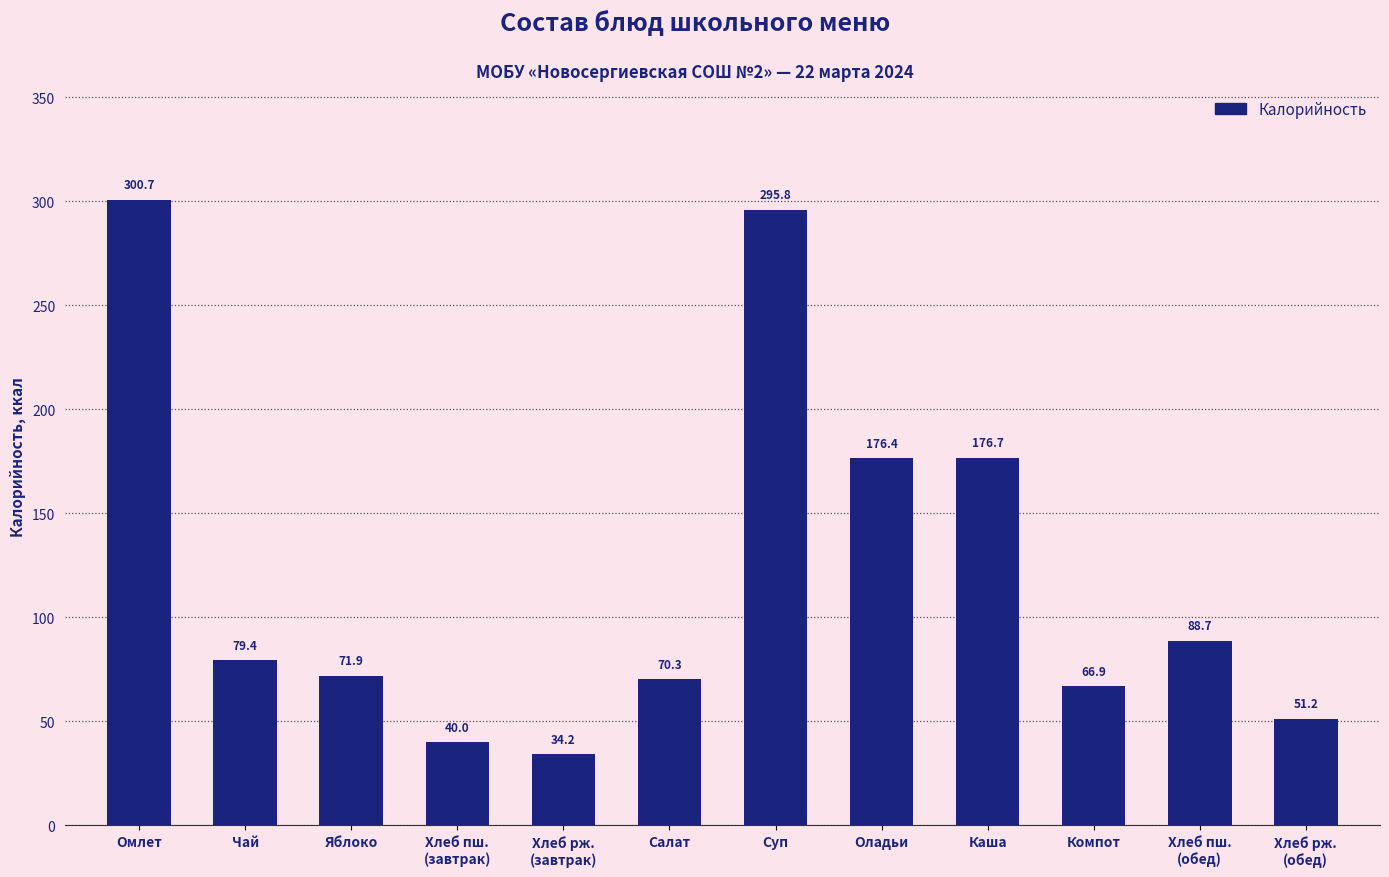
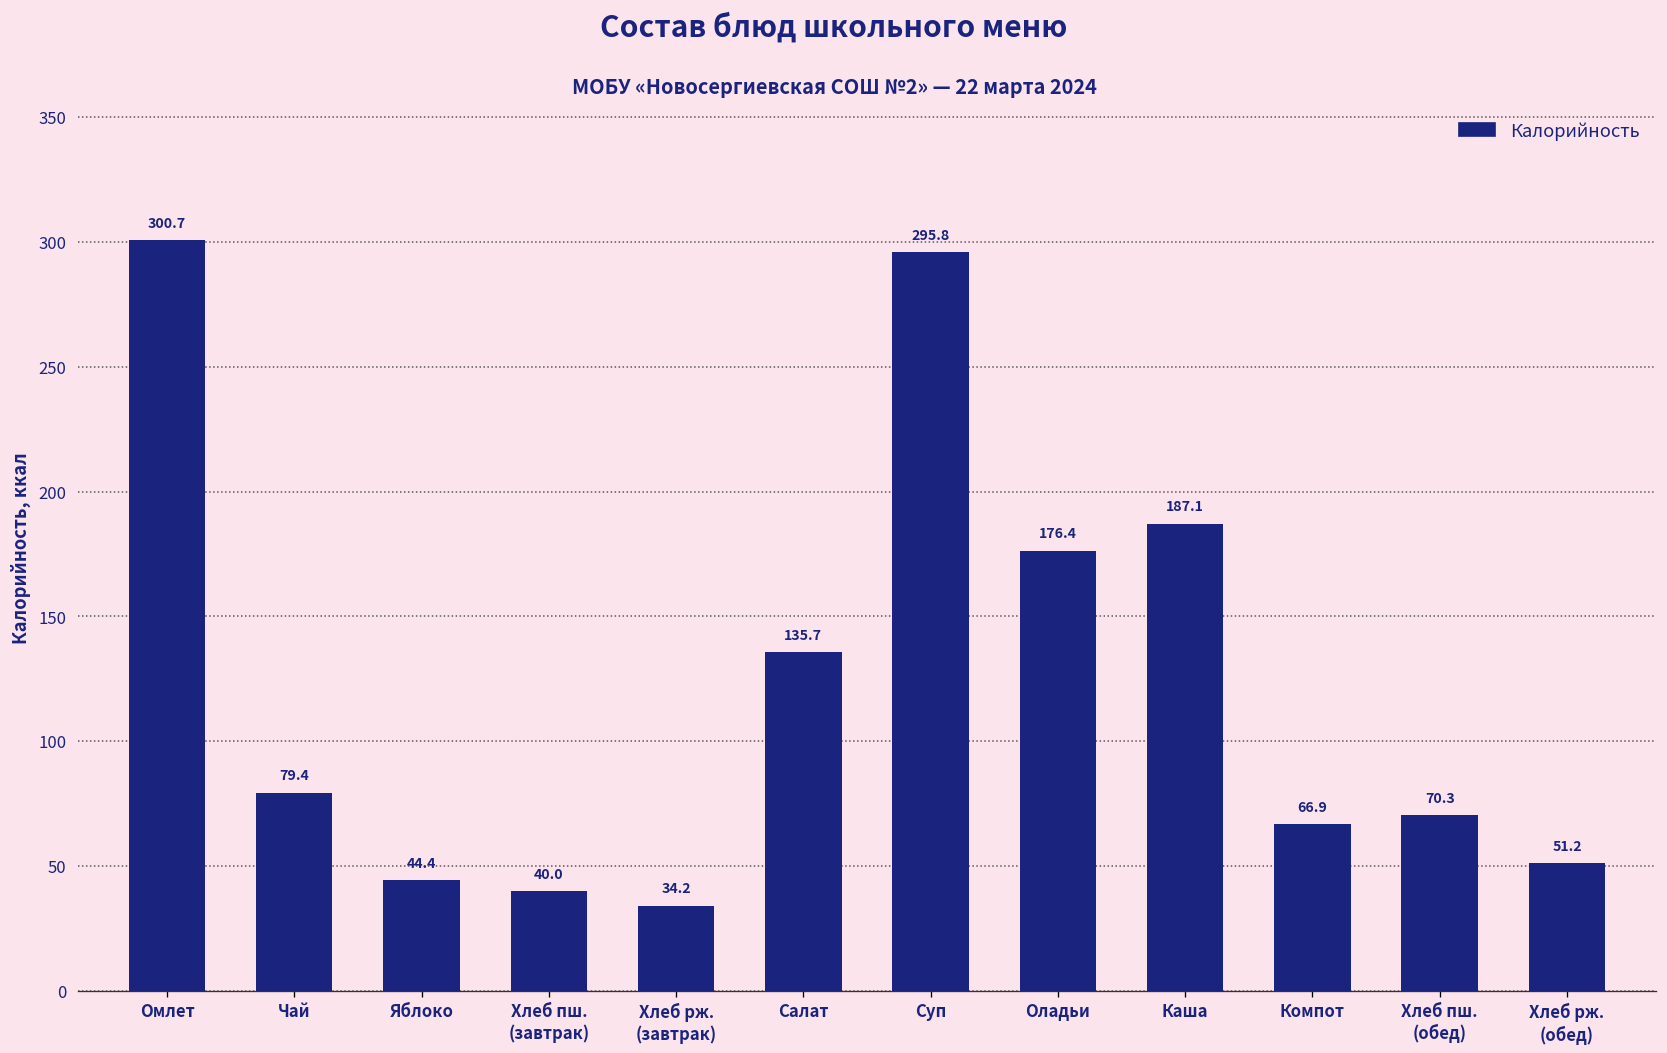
  {
    "Омлет": 300.7,
    "Чай": 79.4,
-   "Яблоко": 71.9,
+   "Яблоко": 44.4,
    "Хлеб пш. (завтрак)": 40.0,
    "Хлеб рж. (завтрак)": 34.2,
-   "Салат": 70.3,
+   "Салат": 135.7,
    "Суп": 295.8,
    "Оладьи": 176.4,
-   "Каша": 176.7,
+   "Каша": 187.1,
    "Компот": 66.9,
-   "Хлеб пш. (обед)": 88.7,
+   "Хлеб пш. (обед)": 70.3,
    "Хлеб рж. (обед)": 51.2
  }
